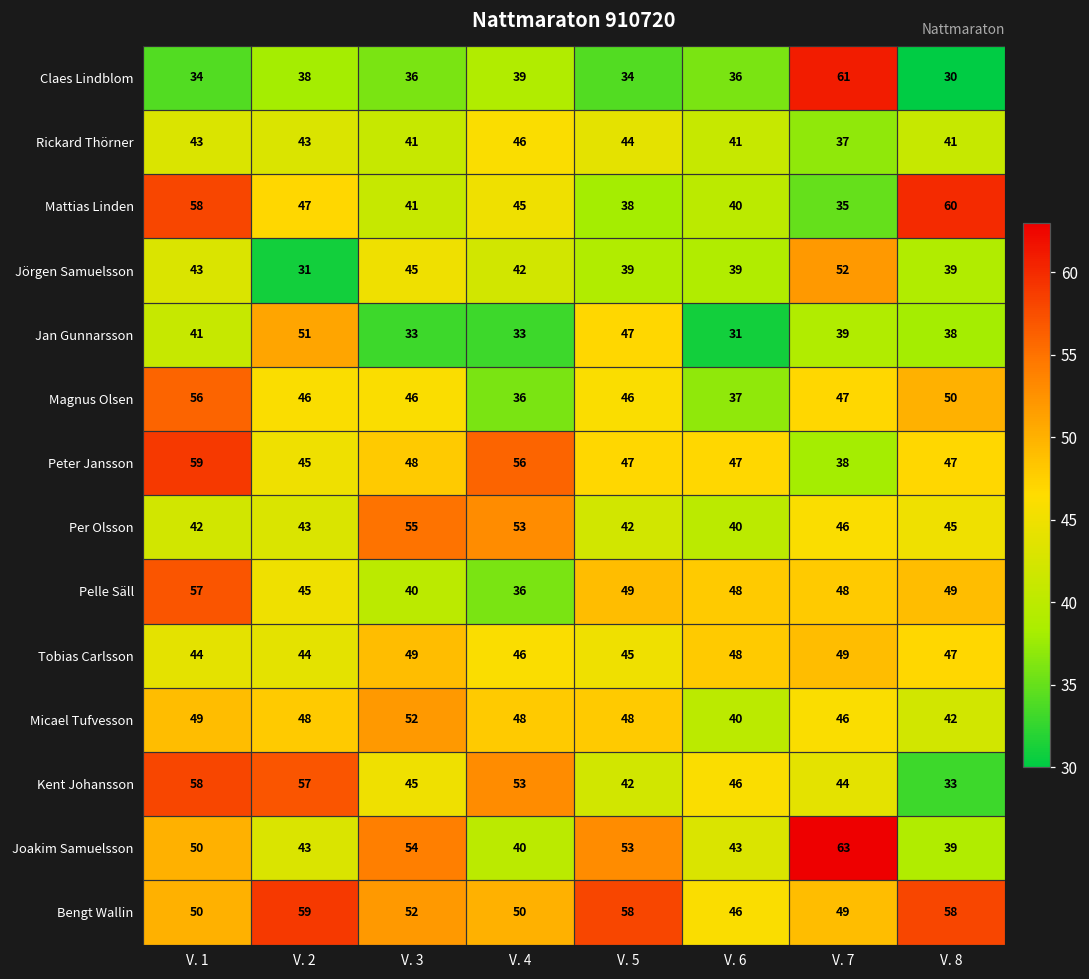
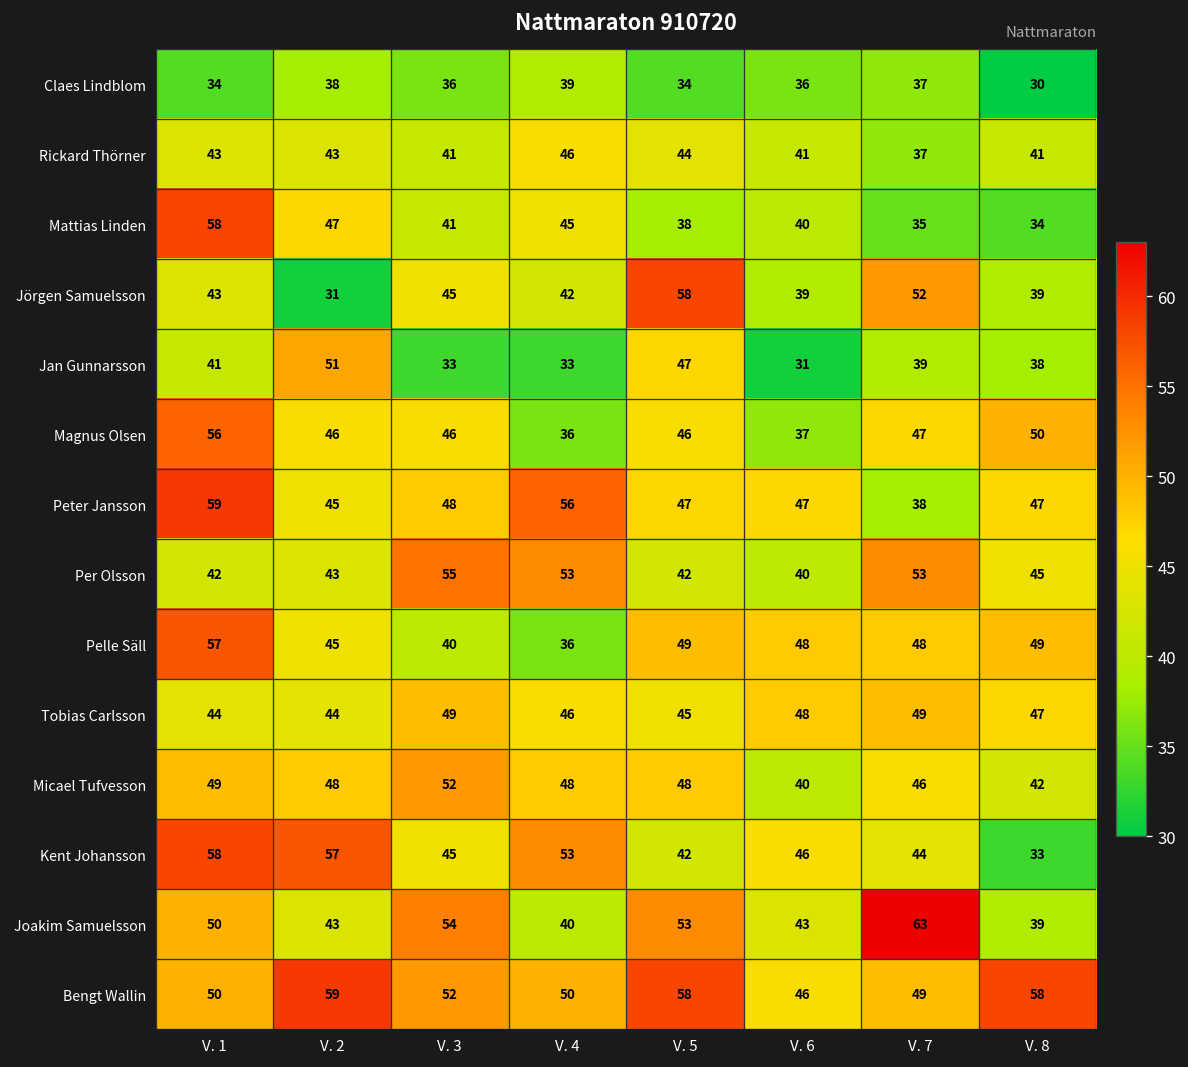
  {
    "Claes Lindblom": {
      "V. 1": 34,
      "V. 2": 38,
      "V. 3": 36,
      "V. 4": 39,
      "V. 5": 34,
      "V. 6": 36,
-     "V. 7": 61,
+     "V. 7": 37,
      "V. 8": 30
    },
    "Rickard Thörner": {
      "V. 1": 43,
      "V. 2": 43,
      "V. 3": 41,
      "V. 4": 46,
      "V. 5": 44,
      "V. 6": 41,
      "V. 7": 37,
      "V. 8": 41
    },
    "Mattias Linden": {
      "V. 1": 58,
      "V. 2": 47,
      "V. 3": 41,
      "V. 4": 45,
      "V. 5": 38,
      "V. 6": 40,
      "V. 7": 35,
-     "V. 8": 60
+     "V. 8": 34
    },
    "Jörgen Samuelsson": {
      "V. 1": 43,
      "V. 2": 31,
      "V. 3": 45,
      "V. 4": 42,
-     "V. 5": 39,
+     "V. 5": 58,
      "V. 6": 39,
      "V. 7": 52,
      "V. 8": 39
    },
    "Jan Gunnarsson": {
      "V. 1": 41,
      "V. 2": 51,
      "V. 3": 33,
      "V. 4": 33,
      "V. 5": 47,
      "V. 6": 31,
      "V. 7": 39,
      "V. 8": 38
    },
    "Magnus Olsen": {
      "V. 1": 56,
      "V. 2": 46,
      "V. 3": 46,
      "V. 4": 36,
      "V. 5": 46,
      "V. 6": 37,
      "V. 7": 47,
      "V. 8": 50
    },
    "Peter Jansson": {
      "V. 1": 59,
      "V. 2": 45,
      "V. 3": 48,
      "V. 4": 56,
      "V. 5": 47,
      "V. 6": 47,
      "V. 7": 38,
      "V. 8": 47
    },
    "Per Olsson": {
      "V. 1": 42,
      "V. 2": 43,
      "V. 3": 55,
      "V. 4": 53,
      "V. 5": 42,
      "V. 6": 40,
-     "V. 7": 46,
+     "V. 7": 53,
      "V. 8": 45
    },
    "Pelle Säll": {
      "V. 1": 57,
      "V. 2": 45,
      "V. 3": 40,
      "V. 4": 36,
      "V. 5": 49,
      "V. 6": 48,
      "V. 7": 48,
      "V. 8": 49
    },
    "Tobias Carlsson": {
      "V. 1": 44,
      "V. 2": 44,
      "V. 3": 49,
      "V. 4": 46,
      "V. 5": 45,
      "V. 6": 48,
      "V. 7": 49,
      "V. 8": 47
    },
    "Micael Tufvesson": {
      "V. 1": 49,
      "V. 2": 48,
      "V. 3": 52,
      "V. 4": 48,
      "V. 5": 48,
      "V. 6": 40,
      "V. 7": 46,
      "V. 8": 42
    },
    "Kent Johansson": {
      "V. 1": 58,
      "V. 2": 57,
      "V. 3": 45,
      "V. 4": 53,
      "V. 5": 42,
      "V. 6": 46,
      "V. 7": 44,
      "V. 8": 33
    },
    "Joakim Samuelsson": {
      "V. 1": 50,
      "V. 2": 43,
      "V. 3": 54,
      "V. 4": 40,
      "V. 5": 53,
      "V. 6": 43,
      "V. 7": 63,
      "V. 8": 39
    },
    "Bengt Wallin": {
      "V. 1": 50,
      "V. 2": 59,
      "V. 3": 52,
      "V. 4": 50,
      "V. 5": 58,
      "V. 6": 46,
      "V. 7": 49,
      "V. 8": 58
    }
  }
